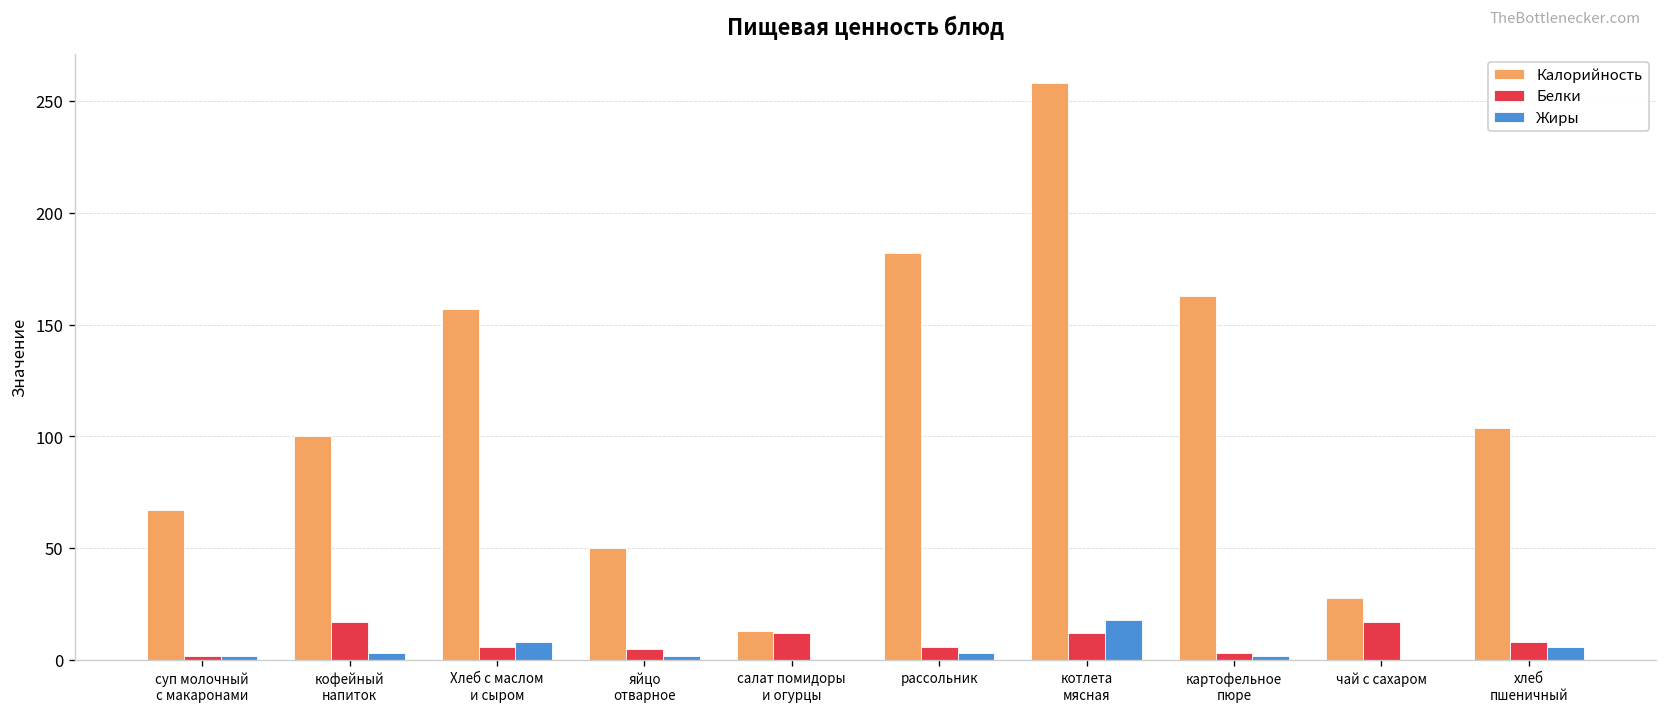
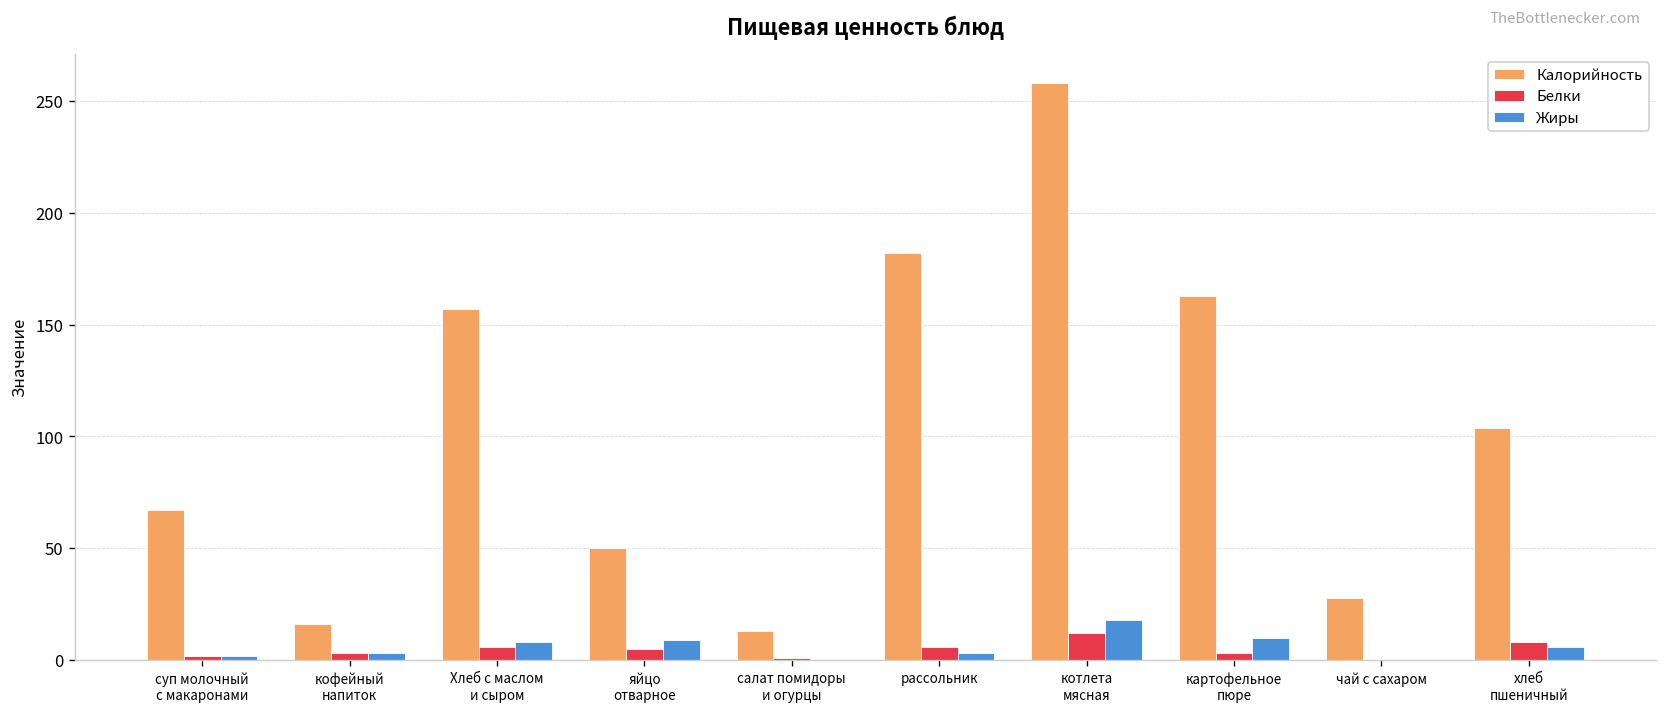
  {
    "Калорийность": {
      "суп молочный с макаронами": 67,
-     "кофейный напиток": 100,
+     "кофейный напиток": 16,
      "Хлеб с маслом и сыром": 157,
      "яйцо отварное": 50,
      "салат помидоры и огурцы": 13,
      "рассольник": 182,
      "котлета мясная": 258,
      "картофельное пюре": 163,
      "чай с сахаром": 28,
      "хлеб пшеничный": 104
    },
    "Белки": {
      "суп молочный с макаронами": 2,
-     "кофейный напиток": 17,
+     "кофейный напиток": 3,
      "Хлеб с маслом и сыром": 6,
      "яйцо отварное": 5,
-     "салат помидоры и огурцы": 12,
+     "салат помидоры и огурцы": 1,
      "рассольник": 6,
      "котлета мясная": 12,
      "картофельное пюре": 3,
-     "чай с сахаром": 17,
+     "чай с сахаром": 0,
      "хлеб пшеничный": 8
    },
    "Жиры": {
      "суп молочный с макаронами": 2,
      "кофейный напиток": 3,
      "Хлеб с маслом и сыром": 8,
-     "яйцо отварное": 2,
+     "яйцо отварное": 9,
      "салат помидоры и огурцы": 0,
      "рассольник": 3,
      "котлета мясная": 18,
-     "картофельное пюре": 2,
+     "картофельное пюре": 10,
      "чай с сахаром": 0,
      "хлеб пшеничный": 6
    }
  }
